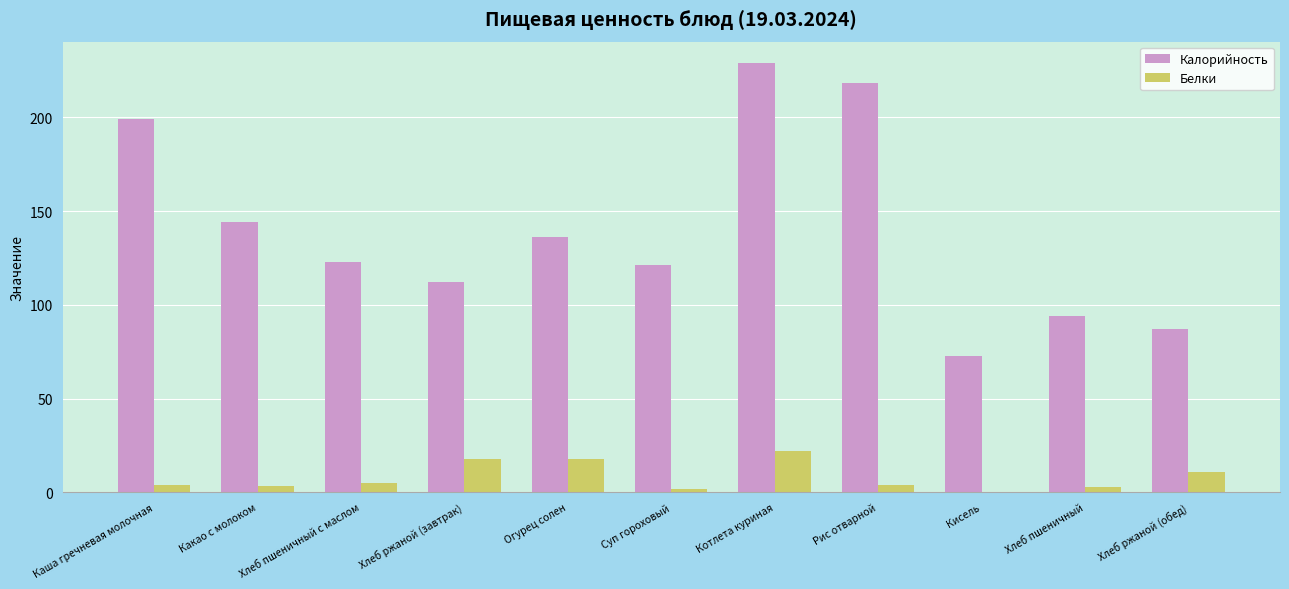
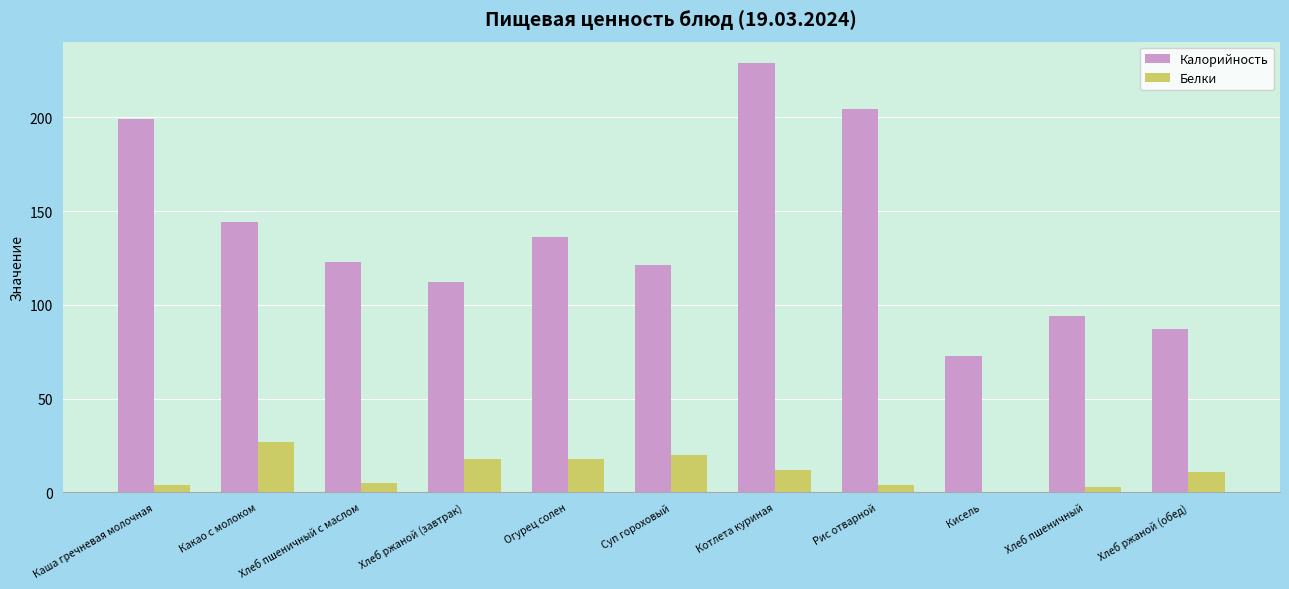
  {
    "Калорийность": {
      "Каша гречневая молочная": 199,
      "Какао с молоком": 144,
      "Хлеб пшеничный с маслом": 123,
      "Хлеб ржаной (завтрак)": 112,
      "Огурец солен": 136,
      "Суп гороховый": 121,
      "Котлета куриная": 229,
-     "Рис отварной": 218,
+     "Рис отварной": 205,
      "Кисель": 73,
      "Хлеб пшеничный": 94,
      "Хлеб ржаной (обед)": 87
    },
    "Белки": {
      "Каша гречневая молочная": 4,
-     "Какао с молоком": 4,
+     "Какао с молоком": 27,
      "Хлеб пшеничный с маслом": 5,
      "Хлеб ржаной (завтрак)": 18,
      "Огурец солен": 18,
-     "Суп гороховый": 2,
-     "Котлета куриная": 22,
+     "Суп гороховый": 20,
+     "Котлета куриная": 12,
      "Рис отварной": 4,
      "Хлеб пшеничный": 3,
      "Хлеб ржаной (обед)": 11
    }
  }
